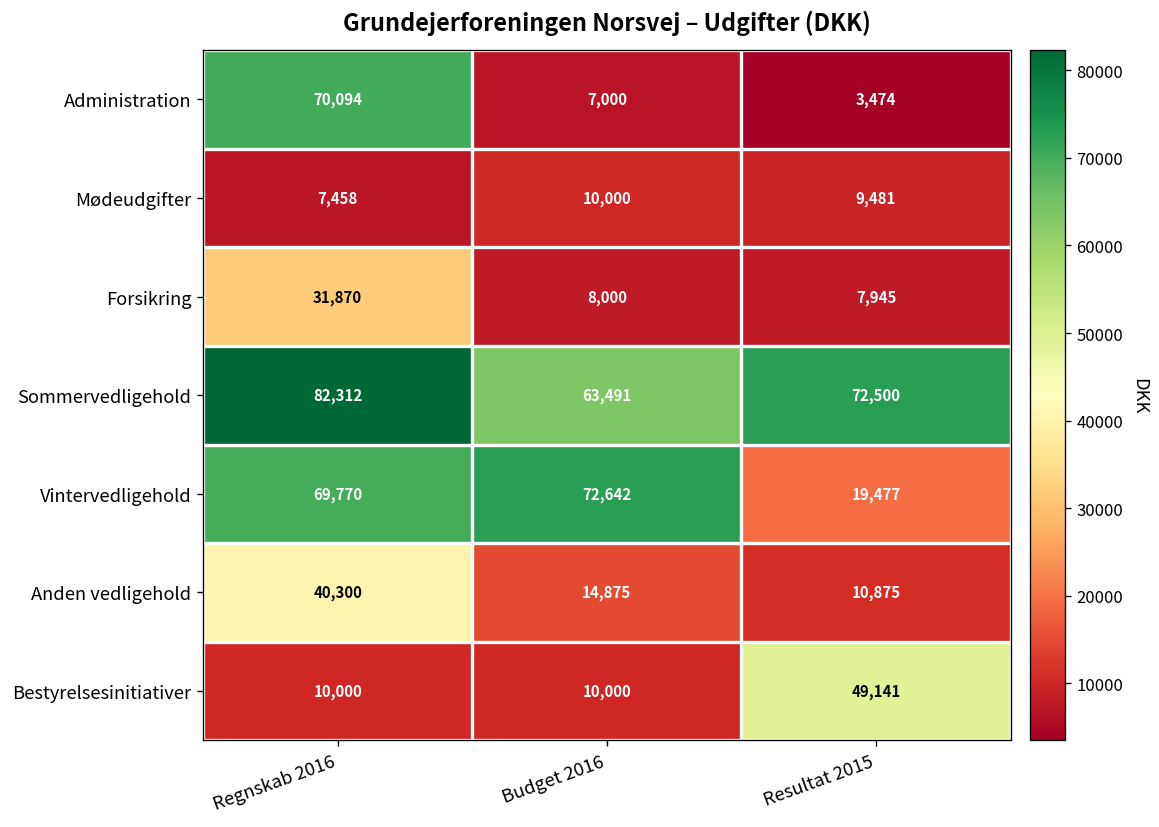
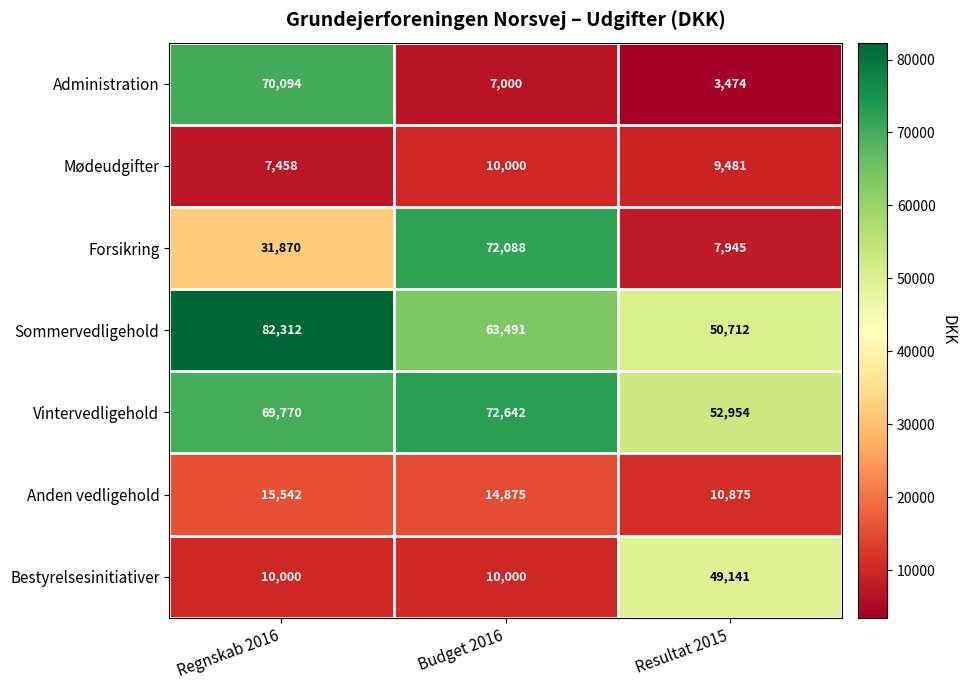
  {
    "Administration": {
      "Regnskab 2016": "70,094",
      "Budget 2016": "7,000",
      "Resultat 2015": "3,474"
    },
    "Mødeudgifter": {
      "Regnskab 2016": "7,458",
      "Budget 2016": "10,000",
      "Resultat 2015": "9,481"
    },
    "Forsikring": {
      "Regnskab 2016": "31,870",
-     "Budget 2016": "8,000",
+     "Budget 2016": "72,088",
      "Resultat 2015": "7,945"
    },
    "Sommervedligehold": {
      "Regnskab 2016": "82,312",
      "Budget 2016": "63,491",
-     "Resultat 2015": "72,500"
+     "Resultat 2015": "50,712"
    },
    "Vintervedligehold": {
      "Regnskab 2016": "69,770",
      "Budget 2016": "72,642",
-     "Resultat 2015": "19,477"
+     "Resultat 2015": "52,954"
    },
    "Anden vedligehold": {
-     "Regnskab 2016": "40,300",
+     "Regnskab 2016": "15,542",
      "Budget 2016": "14,875",
      "Resultat 2015": "10,875"
    },
    "Bestyrelsesinitiativer": {
      "Regnskab 2016": "10,000",
      "Budget 2016": "10,000",
      "Resultat 2015": "49,141"
    }
  }
